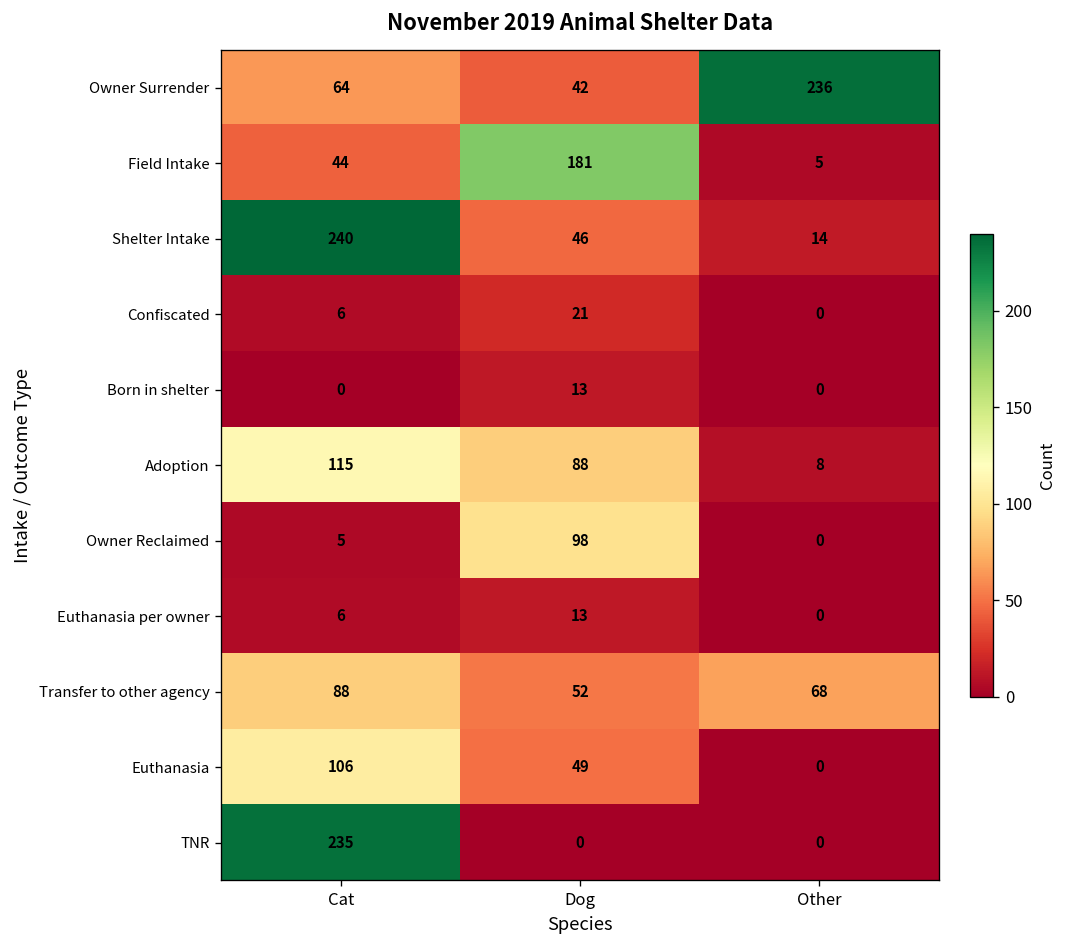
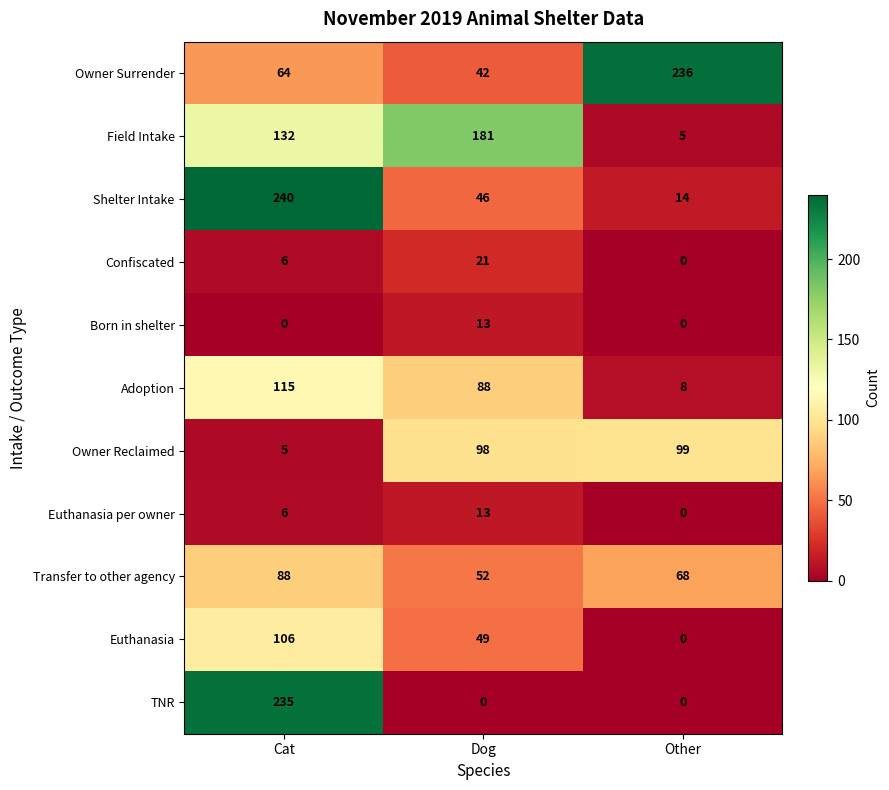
  {
    "Owner Surrender": {
      "Cat": 64,
      "Dog": 42,
      "Other": 236
    },
    "Field Intake": {
-     "Cat": 44,
+     "Cat": 132,
      "Dog": 181,
      "Other": 5
    },
    "Shelter Intake": {
      "Cat": 240,
      "Dog": 46,
      "Other": 14
    },
    "Confiscated": {
      "Cat": 6,
      "Dog": 21,
      "Other": 0
    },
    "Born in shelter": {
      "Cat": 0,
      "Dog": 13,
      "Other": 0
    },
    "Adoption": {
      "Cat": 115,
      "Dog": 88,
      "Other": 8
    },
    "Owner Reclaimed": {
      "Cat": 5,
      "Dog": 98,
-     "Other": 0
+     "Other": 99
    },
    "Euthanasia per owner": {
      "Cat": 6,
      "Dog": 13,
      "Other": 0
    },
    "Transfer to other agency": {
      "Cat": 88,
      "Dog": 52,
      "Other": 68
    },
    "Euthanasia": {
      "Cat": 106,
      "Dog": 49,
      "Other": 0
    },
    "TNR": {
      "Cat": 235,
      "Dog": 0,
      "Other": 0
    }
  }
